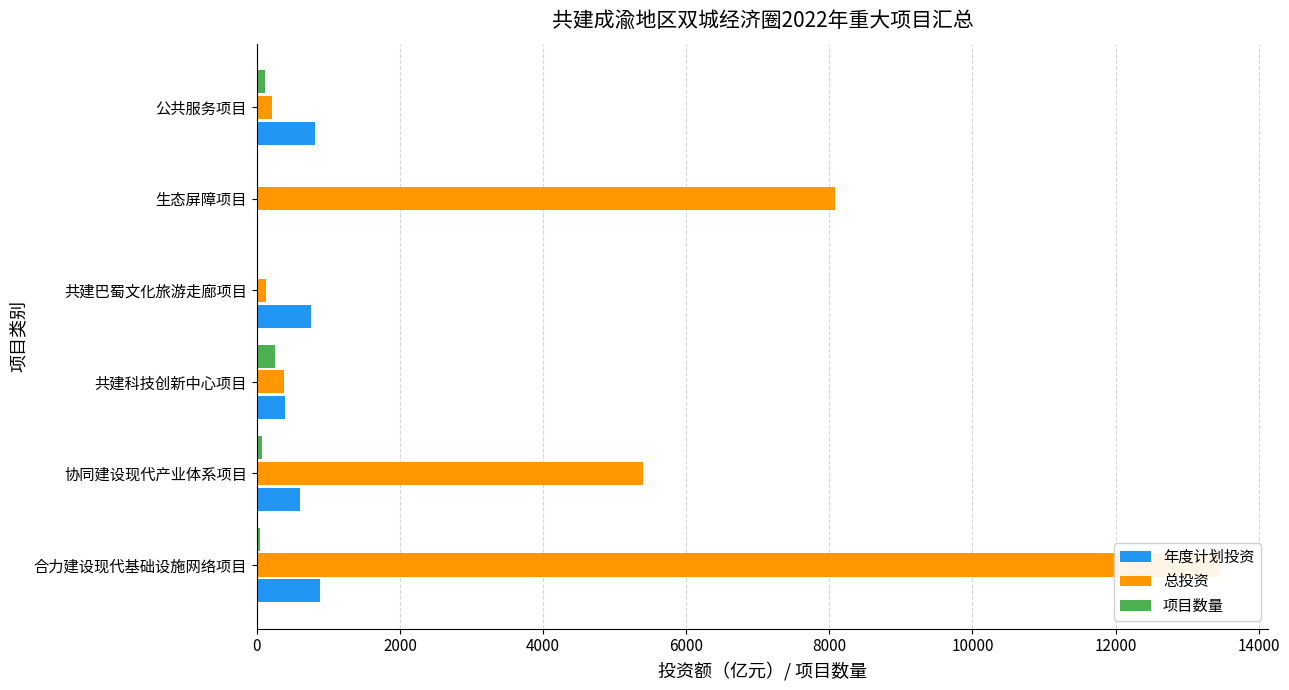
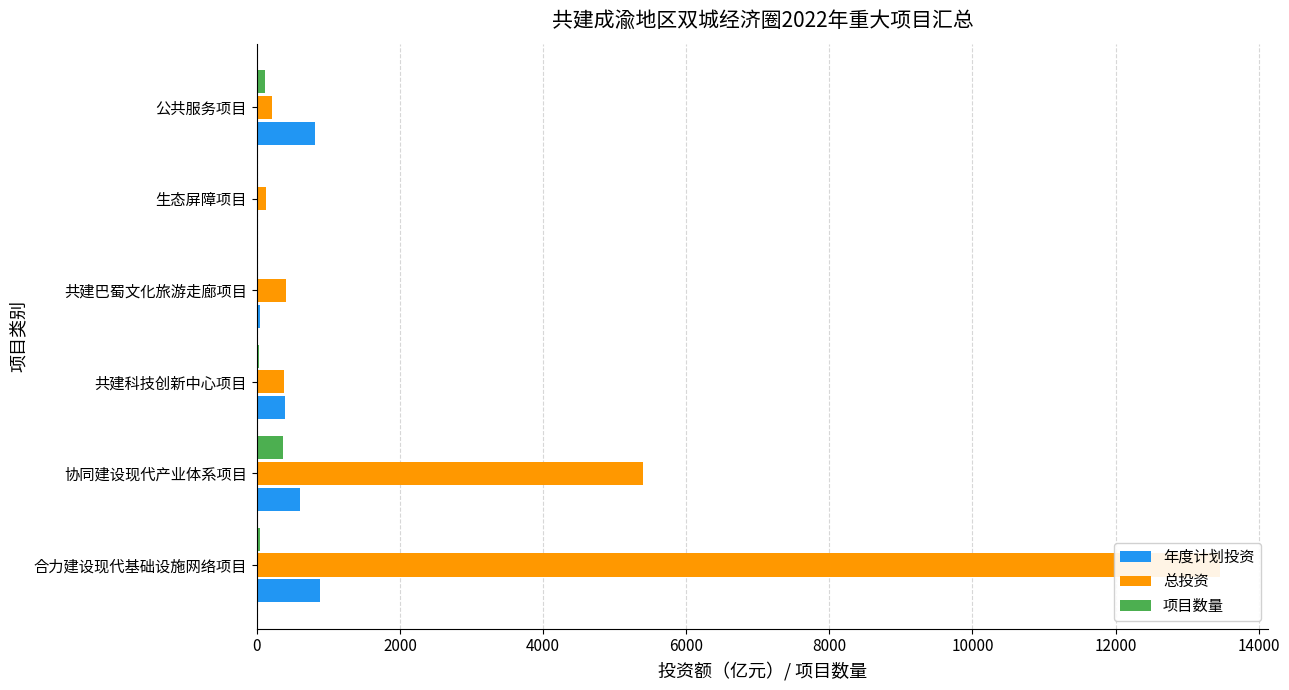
  {
    "年度计划投资": {
      "公共服务项目": 800,
-     "共建巴蜀文化旅游走廊项目": 800,
+     "共建巴蜀文化旅游走廊项目": 0,
      "共建科技创新中心项目": 400,
      "协同建设现代产业体系项目": 600,
      "合力建设现代基础设施网络项目": 900
    },
    "总投资": {
      "公共服务项目": 200,
-     "生态屏障项目": 8100,
-     "共建巴蜀文化旅游走廊项目": 100,
+     "生态屏障项目": 100,
+     "共建巴蜀文化旅游走廊项目": 400,
      "共建科技创新中心项目": 400,
      "协同建设现代产业体系项目": 5400
    },
    "项目数量": {
      "公共服务项目": 100,
-     "共建科技创新中心项目": 300,
-     "协同建设现代产业体系项目": 100,
+     "共建科技创新中心项目": 0,
+     "协同建设现代产业体系项目": 400,
      "合力建设现代基础设施网络项目": 0
    }
  }
